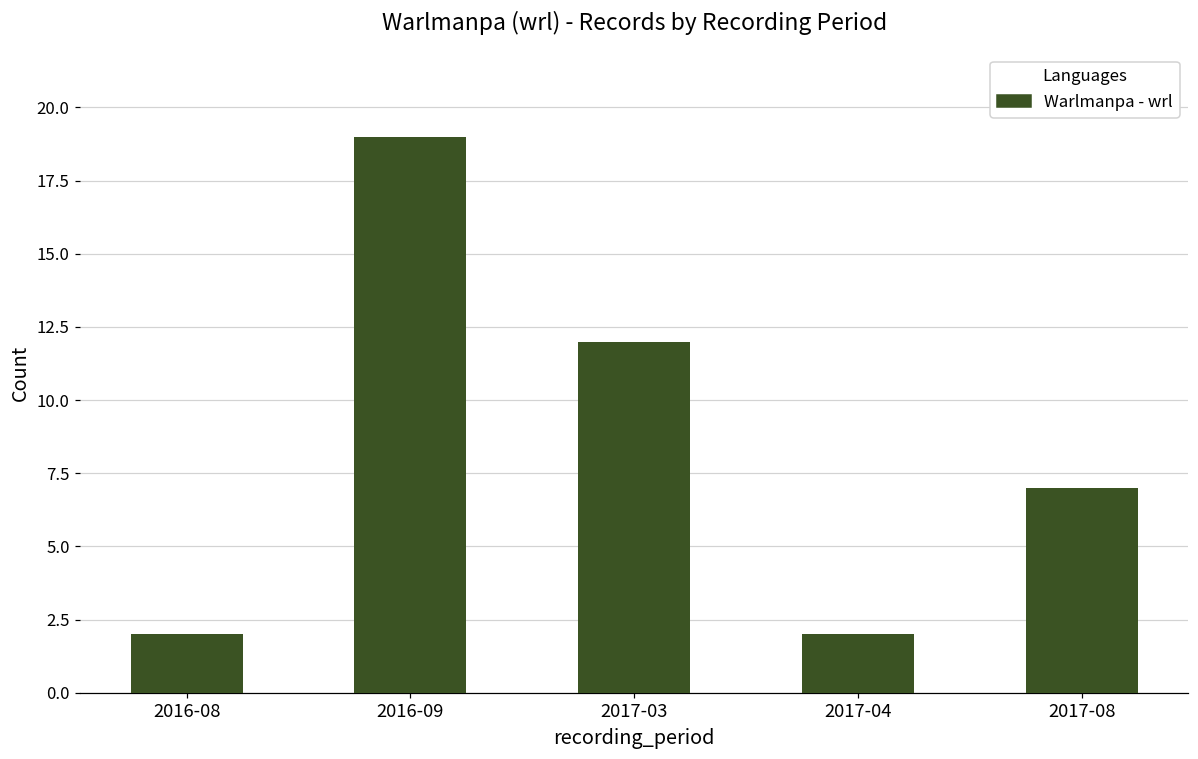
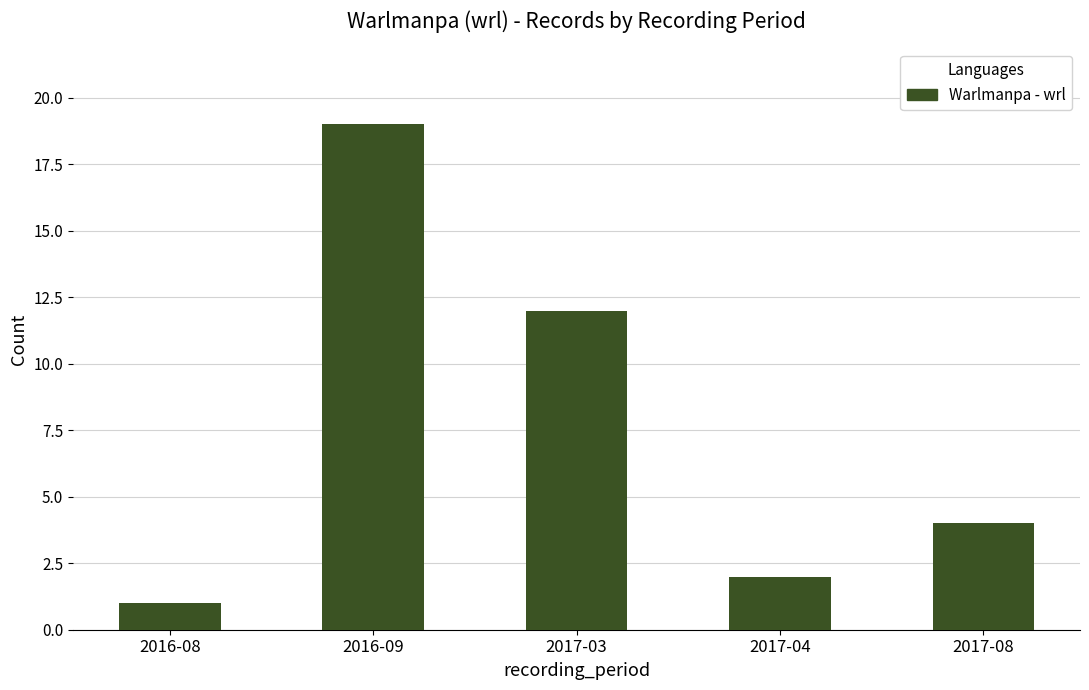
  {
-   "2016-08": 2,
+   "2016-08": 1,
    "2016-09": 19,
    "2017-03": 12,
    "2017-04": 2,
-   "2017-08": 7
+   "2017-08": 4
  }
